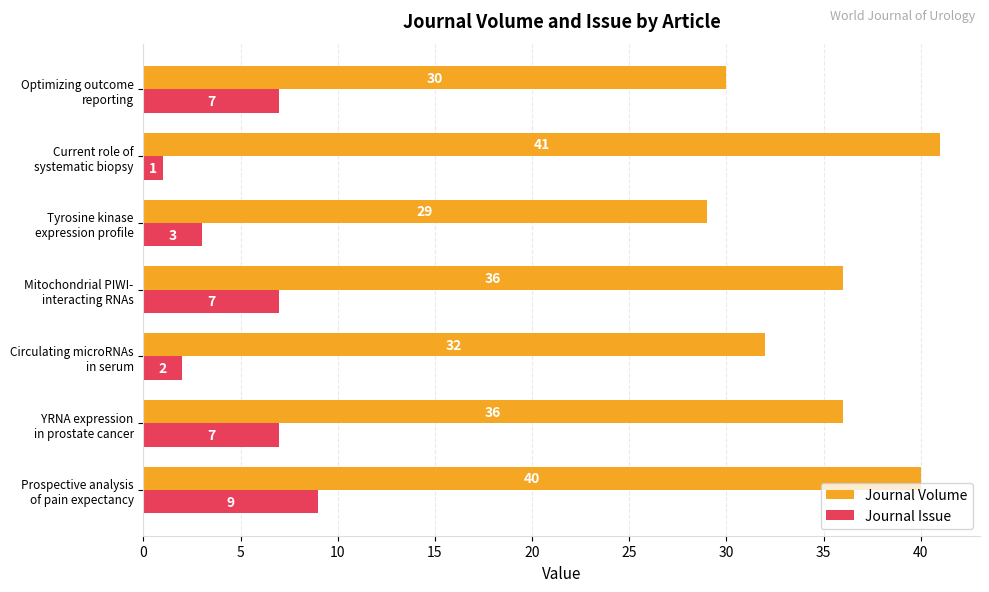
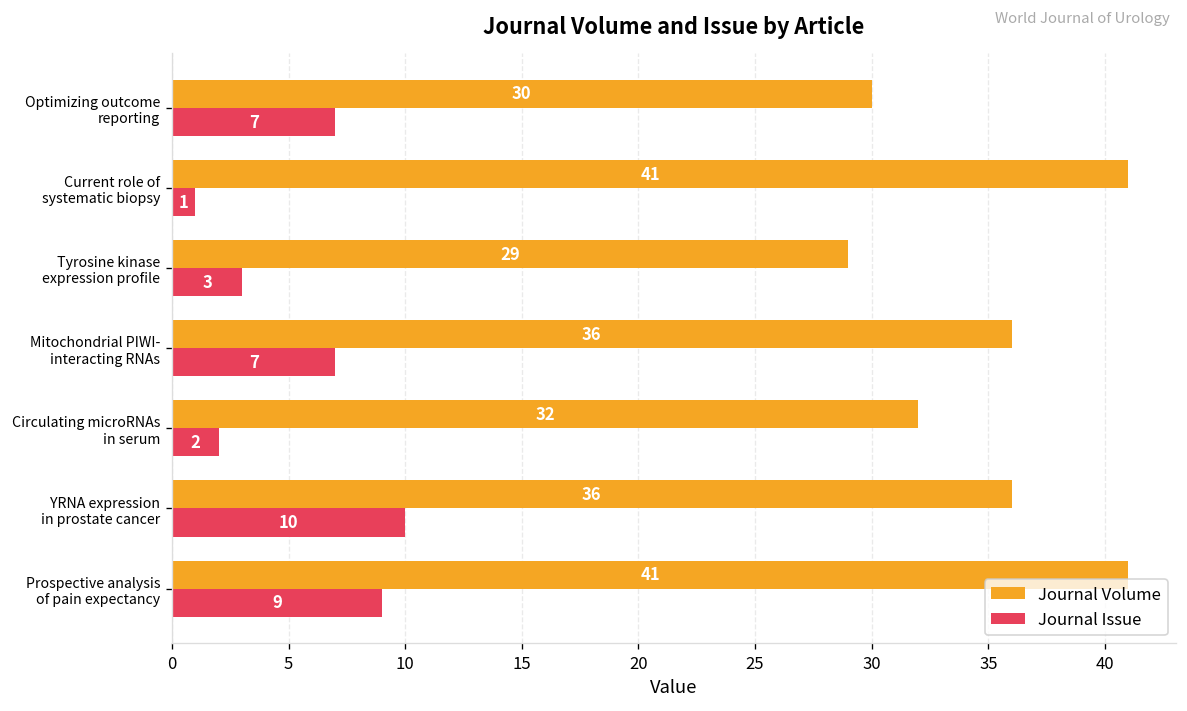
  {
    "Journal Volume": {
      "Optimizing outcome reporting": 30,
      "Current role of systematic biopsy": 41,
      "Tyrosine kinase expression profile": 29,
      "Mitochondrial PIWI- interacting RNAs": 36,
      "Circulating microRNAs in serum": 32,
      "YRNA expression in prostate cancer": 36,
-     "Prospective analysis of pain expectancy": 40
+     "Prospective analysis of pain expectancy": 41
    },
    "Journal Issue": {
      "Optimizing outcome reporting": 7,
      "Current role of systematic biopsy": 1,
      "Tyrosine kinase expression profile": 3,
      "Mitochondrial PIWI- interacting RNAs": 7,
      "Circulating microRNAs in serum": 2,
-     "YRNA expression in prostate cancer": 7,
+     "YRNA expression in prostate cancer": 10,
      "Prospective analysis of pain expectancy": 9
    }
  }
